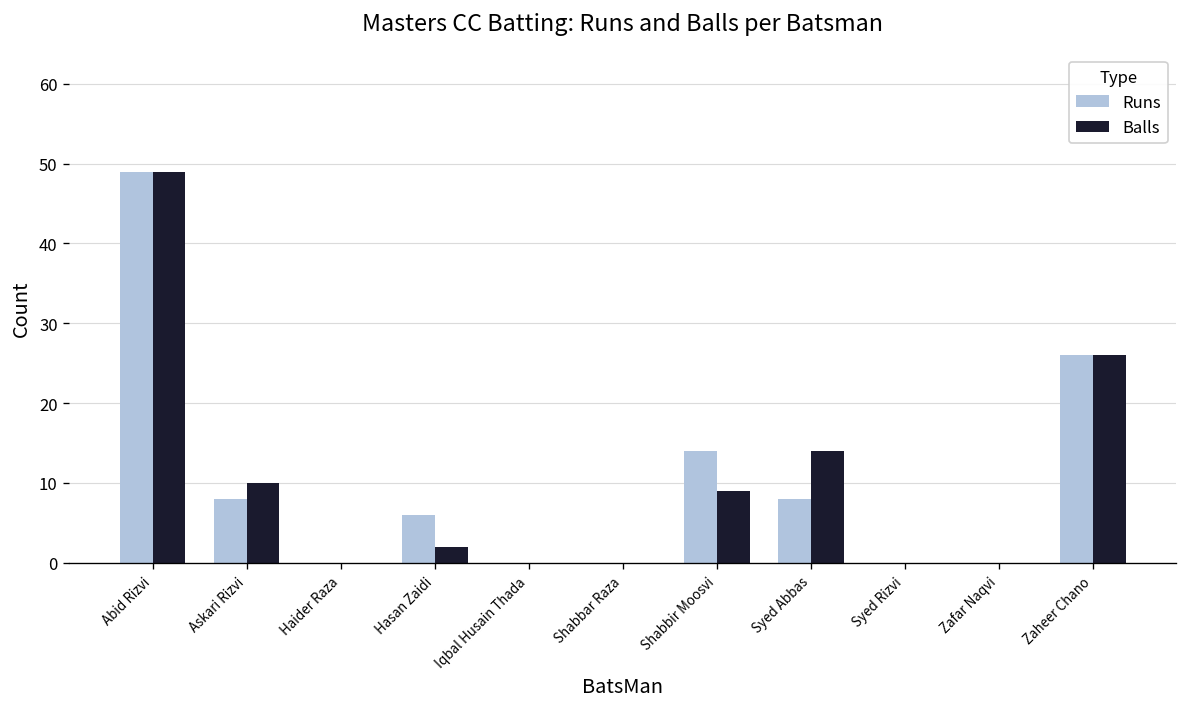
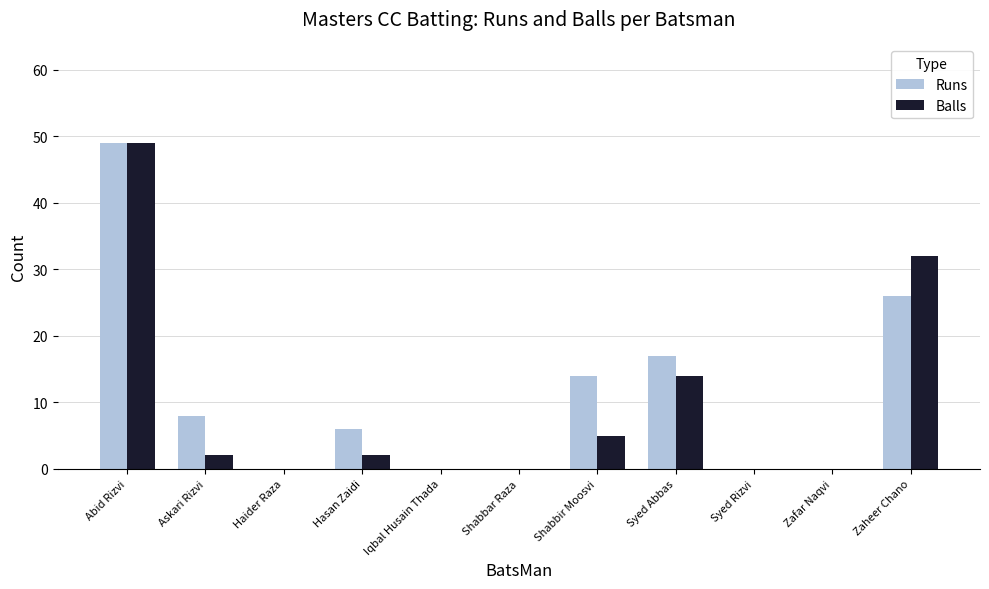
  {
    "Runs": {
      "Abid Rizvi": 49,
      "Askari Rizvi": 8,
      "Haider Raza": 0,
      "Hasan Zaidi": 6,
      "Iqbal Husain Thada": 0,
      "Shabbar Raza": 0,
      "Shabbir Moosvi": 14,
-     "Syed Abbas": 8,
+     "Syed Abbas": 17,
      "Syed Rizvi": 0,
      "Zafar Naqvi": 0,
      "Zaheer Chano": 26
    },
    "Balls": {
      "Abid Rizvi": 49,
-     "Askari Rizvi": 10,
+     "Askari Rizvi": 2,
      "Haider Raza": 0,
      "Hasan Zaidi": 2,
      "Iqbal Husain Thada": 0,
      "Shabbar Raza": 0,
-     "Shabbir Moosvi": 9,
+     "Shabbir Moosvi": 5,
      "Syed Abbas": 14,
      "Syed Rizvi": 0,
      "Zafar Naqvi": 0,
-     "Zaheer Chano": 26
+     "Zaheer Chano": 32
    }
  }
